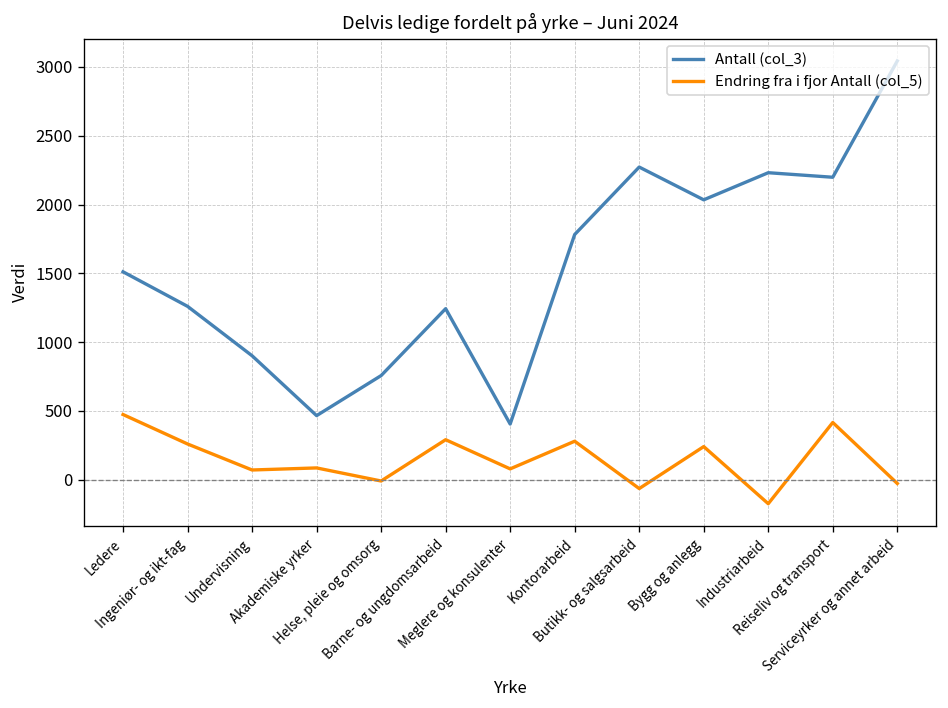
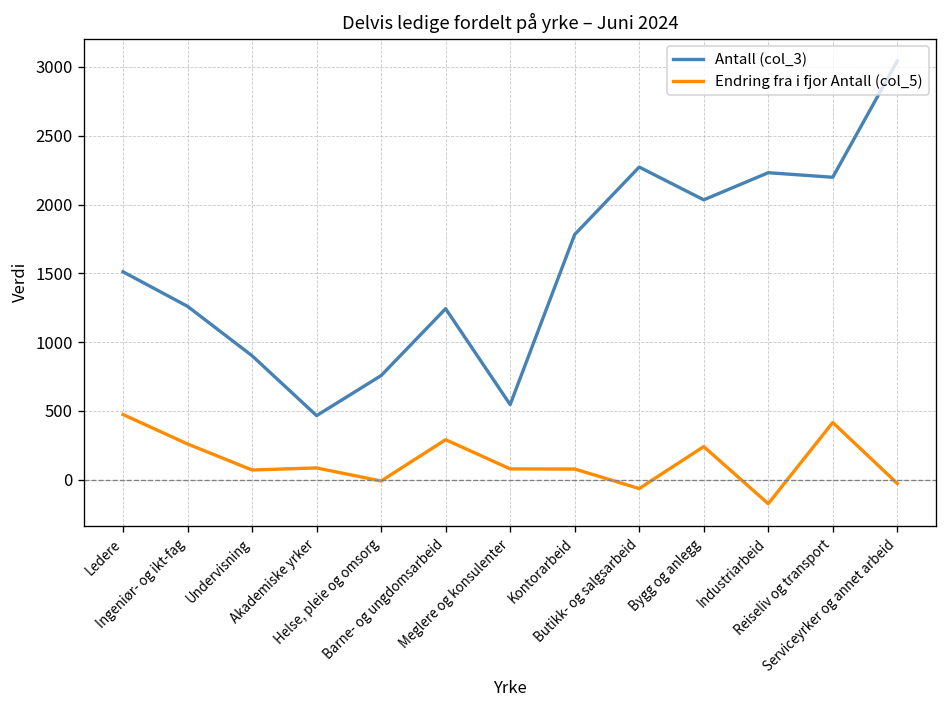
  {
    "Antall (col_3)": {
      "Ledere": 1510,
      "Ingeniør- og ikt-fag": 1260,
      "Undervisning": 900,
      "Akademiske yrker": 470,
      "Helse, pleie og omsorg": 760,
      "Barne- og ungdomsarbeid": 1240,
-     "Meglere og konsulenter": 410,
+     "Meglere og konsulenter": 550,
      "Kontorarbeid": 1780,
      "Butikk- og salgsarbeid": 2270,
      "Bygg og anlegg": 2030,
      "Industriarbeid": 2230,
      "Reiseliv og transport": 2200
    },
    "Endring fra i fjor Antall (col_5)": {
      "Ledere": 470,
      "Ingeniør- og ikt-fag": 260,
      "Undervisning": 70,
      "Akademiske yrker": 90,
      "Helse, pleie og omsorg": -10,
      "Barne- og ungdomsarbeid": 290,
      "Meglere og konsulenter": 80,
-     "Kontorarbeid": 280,
+     "Kontorarbeid": 80,
      "Butikk- og salgsarbeid": -60,
      "Bygg og anlegg": 240,
      "Industriarbeid": -170,
      "Reiseliv og transport": 420,
      "Serviceyrker og annet arbeid": -30
    }
  }
